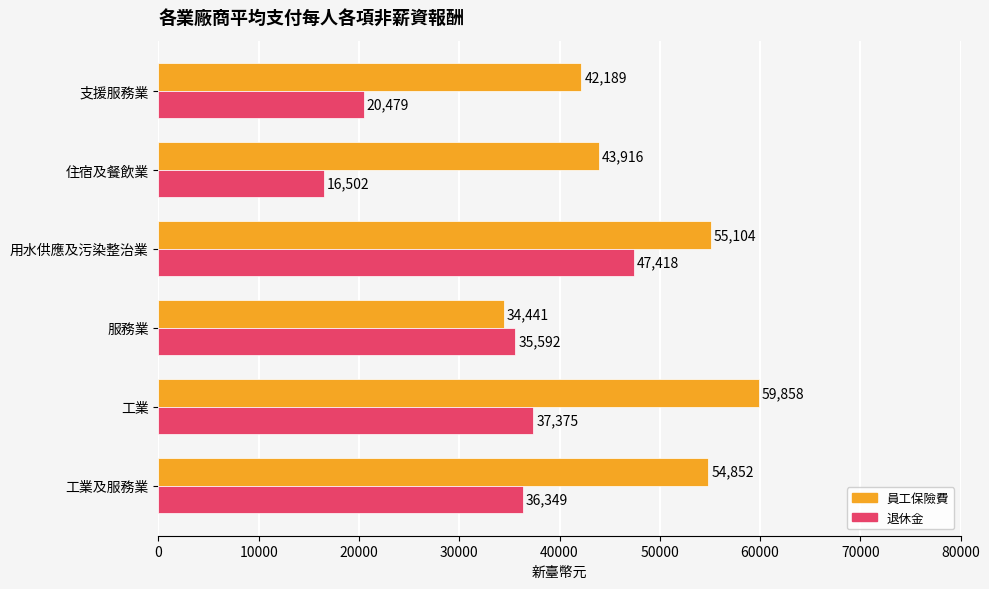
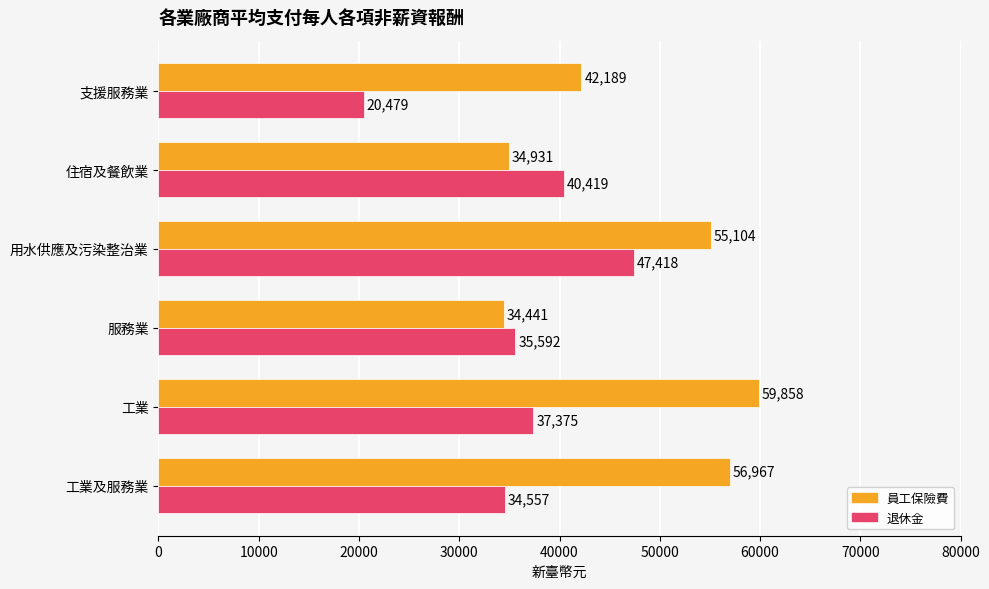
  {
    "員工保險費": {
      "支援服務業": "42,189",
-     "住宿及餐飲業": "43,916",
+     "住宿及餐飲業": "34,931",
      "用水供應及污染整治業": "55,104",
      "服務業": "34,441",
      "工業": "59,858",
-     "工業及服務業": "54,852"
+     "工業及服務業": "56,967"
    },
    "退休金": {
      "支援服務業": "20,479",
-     "住宿及餐飲業": "16,502",
+     "住宿及餐飲業": "40,419",
      "用水供應及污染整治業": "47,418",
      "服務業": "35,592",
      "工業": "37,375",
-     "工業及服務業": "36,349"
+     "工業及服務業": "34,557"
    }
  }
